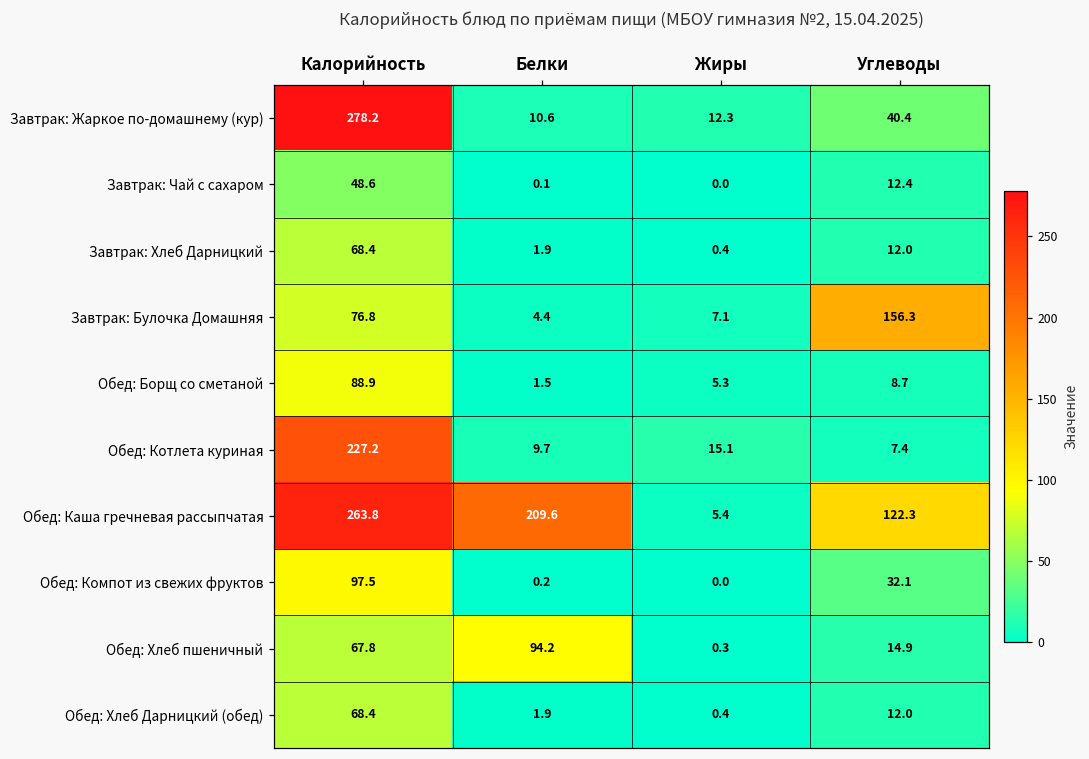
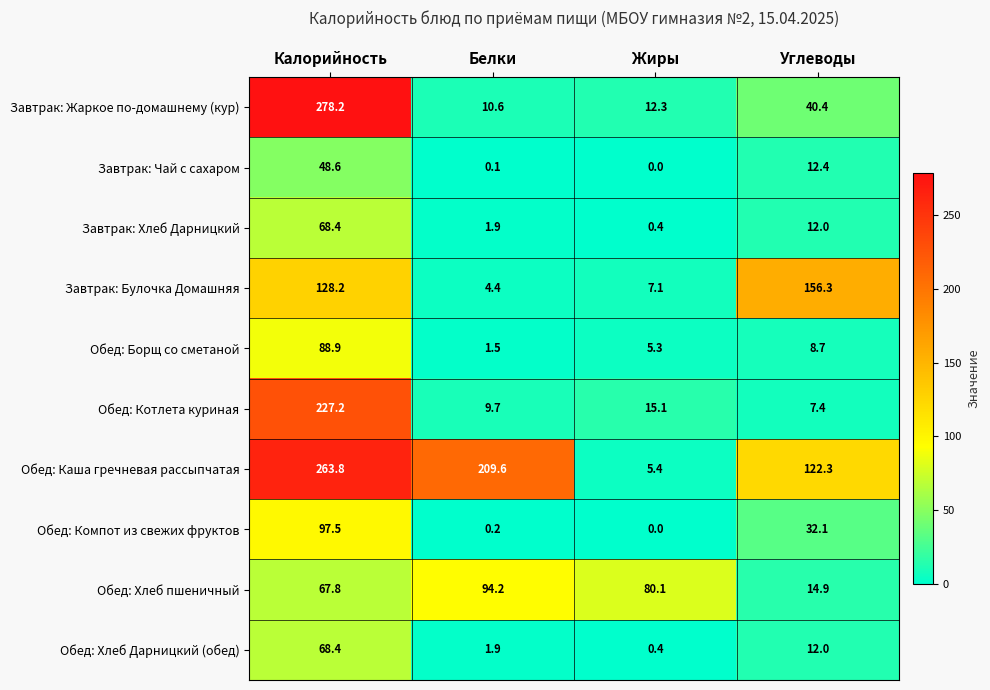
  {
    "Завтрак: Жаркое по-домашнему (кур)": {
      "Калорийность": 278.2,
      "Белки": 10.6,
      "Жиры": 12.3,
      "Углеводы": 40.4
    },
    "Завтрак: Чай с сахаром": {
      "Калорийность": 48.6,
      "Белки": 0.1,
      "Жиры": 0.0,
      "Углеводы": 12.4
    },
    "Завтрак: Хлеб Дарницкий": {
      "Калорийность": 68.4,
      "Белки": 1.9,
      "Жиры": 0.4,
      "Углеводы": 12.0
    },
    "Завтрак: Булочка Домашняя": {
-     "Калорийность": 76.8,
+     "Калорийность": 128.2,
      "Белки": 4.4,
      "Жиры": 7.1,
      "Углеводы": 156.3
    },
    "Обед: Борщ со сметаной": {
      "Калорийность": 88.9,
      "Белки": 1.5,
      "Жиры": 5.3,
      "Углеводы": 8.7
    },
    "Обед: Котлета куриная": {
      "Калорийность": 227.2,
      "Белки": 9.7,
      "Жиры": 15.1,
      "Углеводы": 7.4
    },
    "Обед: Каша гречневая рассыпчатая": {
      "Калорийность": 263.8,
      "Белки": 209.6,
      "Жиры": 5.4,
      "Углеводы": 122.3
    },
    "Обед: Компот из свежих фруктов": {
      "Калорийность": 97.5,
      "Белки": 0.2,
      "Жиры": 0.0,
      "Углеводы": 32.1
    },
    "Обед: Хлеб пшеничный": {
      "Калорийность": 67.8,
      "Белки": 94.2,
-     "Жиры": 0.3,
+     "Жиры": 80.1,
      "Углеводы": 14.9
    },
    "Обед: Хлеб Дарницкий (обед)": {
      "Калорийность": 68.4,
      "Белки": 1.9,
      "Жиры": 0.4,
      "Углеводы": 12.0
    }
  }
